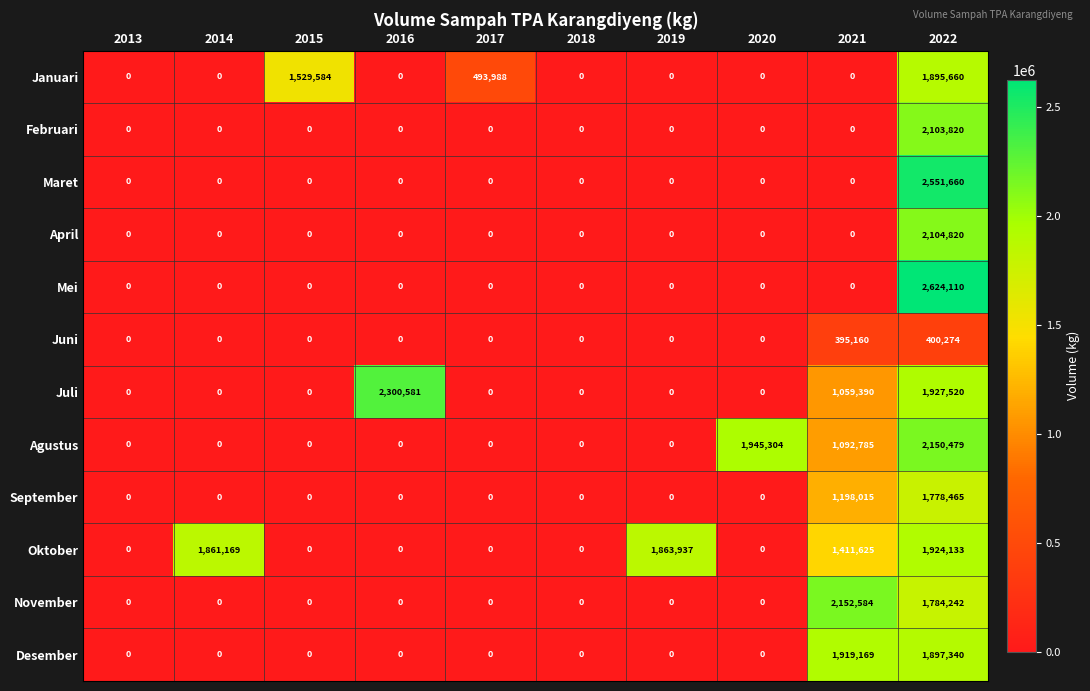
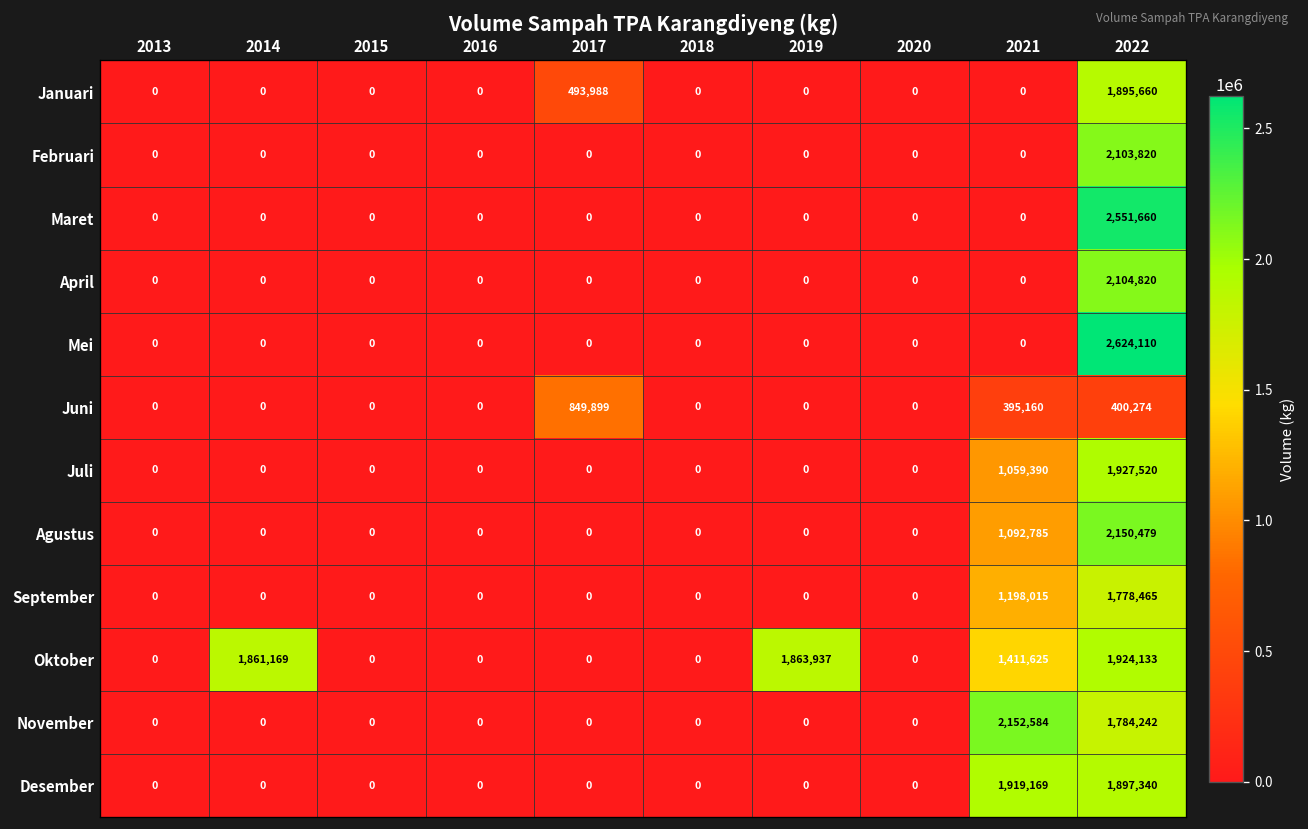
  {
    "Januari": {
      "2013": "0",
      "2014": "0",
-     "2015": "1,529,584",
+     "2015": "0",
      "2016": "0",
      "2017": "493,988",
      "2018": "0",
      "2019": "0",
      "2020": "0",
      "2021": "0",
      "2022": "1,895,660"
    },
    "Februari": {
      "2013": "0",
      "2014": "0",
      "2015": "0",
      "2016": "0",
      "2017": "0",
      "2018": "0",
      "2019": "0",
      "2020": "0",
      "2021": "0",
      "2022": "2,103,820"
    },
    "Maret": {
      "2013": "0",
      "2014": "0",
      "2015": "0",
      "2016": "0",
      "2017": "0",
      "2018": "0",
      "2019": "0",
      "2020": "0",
      "2021": "0",
      "2022": "2,551,660"
    },
    "April": {
      "2013": "0",
      "2014": "0",
      "2015": "0",
      "2016": "0",
      "2017": "0",
      "2018": "0",
      "2019": "0",
      "2020": "0",
      "2021": "0",
      "2022": "2,104,820"
    },
    "Mei": {
      "2013": "0",
      "2014": "0",
      "2015": "0",
      "2016": "0",
      "2017": "0",
      "2018": "0",
      "2019": "0",
      "2020": "0",
      "2021": "0",
      "2022": "2,624,110"
    },
    "Juni": {
      "2013": "0",
      "2014": "0",
      "2015": "0",
      "2016": "0",
-     "2017": "0",
+     "2017": "849,899",
      "2018": "0",
      "2019": "0",
      "2020": "0",
      "2021": "395,160",
      "2022": "400,274"
    },
    "Juli": {
      "2013": "0",
      "2014": "0",
      "2015": "0",
-     "2016": "2,300,581",
+     "2016": "0",
      "2017": "0",
      "2018": "0",
      "2019": "0",
      "2020": "0",
      "2021": "1,059,390",
      "2022": "1,927,520"
    },
    "Agustus": {
      "2013": "0",
      "2014": "0",
      "2015": "0",
      "2016": "0",
      "2017": "0",
      "2018": "0",
      "2019": "0",
-     "2020": "1,945,304",
+     "2020": "0",
      "2021": "1,092,785",
      "2022": "2,150,479"
    },
    "September": {
      "2013": "0",
      "2014": "0",
      "2015": "0",
      "2016": "0",
      "2017": "0",
      "2018": "0",
      "2019": "0",
      "2020": "0",
      "2021": "1,198,015",
      "2022": "1,778,465"
    },
    "Oktober": {
      "2013": "0",
      "2014": "1,861,169",
      "2015": "0",
      "2016": "0",
      "2017": "0",
      "2018": "0",
      "2019": "1,863,937",
      "2020": "0",
      "2021": "1,411,625",
      "2022": "1,924,133"
    },
    "November": {
      "2013": "0",
      "2014": "0",
      "2015": "0",
      "2016": "0",
      "2017": "0",
      "2018": "0",
      "2019": "0",
      "2020": "0",
      "2021": "2,152,584",
      "2022": "1,784,242"
    },
    "Desember": {
      "2013": "0",
      "2014": "0",
      "2015": "0",
      "2016": "0",
      "2017": "0",
      "2018": "0",
      "2019": "0",
      "2020": "0",
      "2021": "1,919,169",
      "2022": "1,897,340"
    }
  }
